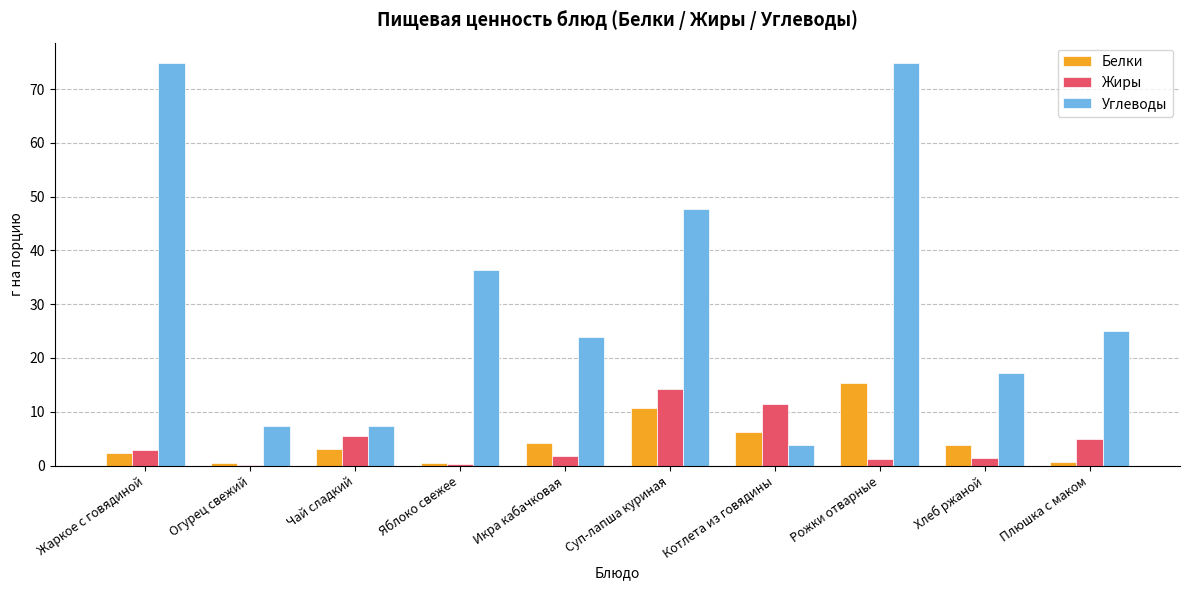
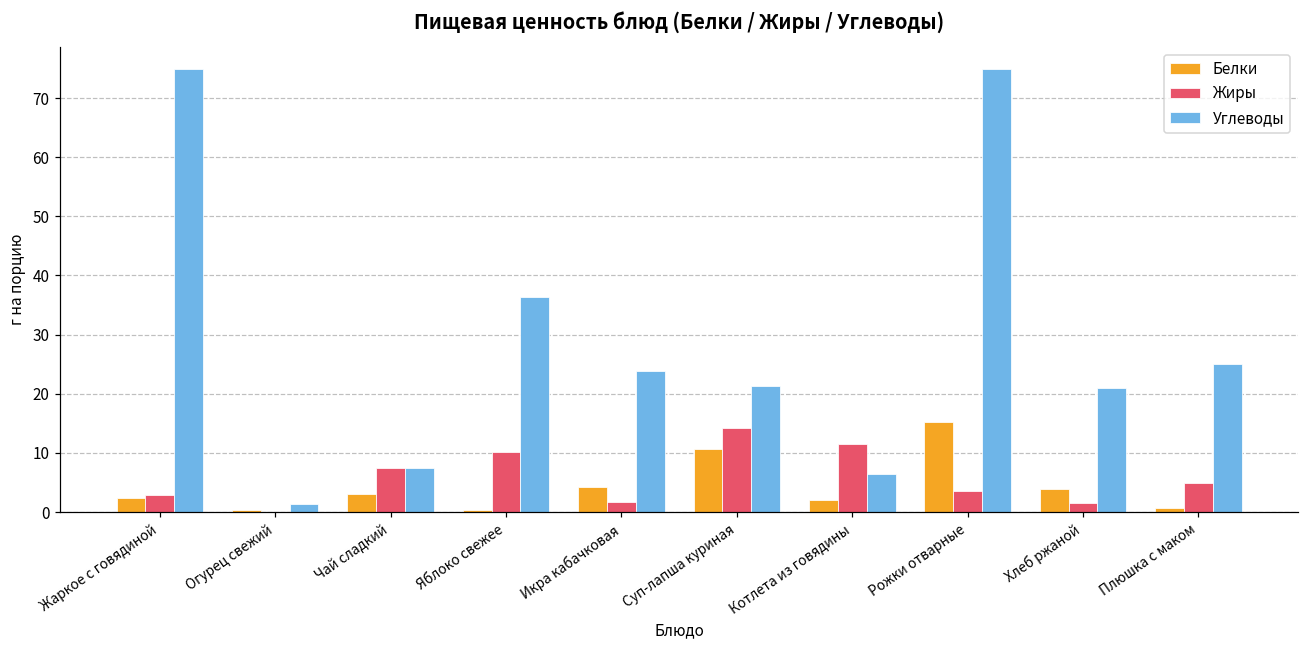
  {
    "Белки": {
      "Жаркое с говядиной": 2,
      "Чай сладкий": 3,
      "Икра кабачковая": 4,
      "Суп-лапша куриная": 11,
-     "Котлета из говядины": 6,
+     "Котлета из говядины": 2,
      "Рожки отварные": 15,
      "Хлеб ржаной": 4,
      "Плюшка с маком": 1
    },
    "Жиры": {
      "Жаркое с говядиной": 3,
-     "Чай сладкий": 5,
-     "Яблоко свежее": 0,
+     "Чай сладкий": 7,
+     "Яблоко свежее": 10,
      "Икра кабачковая": 2,
      "Суп-лапша куриная": 14,
      "Котлета из говядины": 12,
-     "Рожки отварные": 1,
+     "Рожки отварные": 3,
      "Хлеб ржаной": 1,
      "Плюшка с маком": 5
    },
    "Углеводы": {
      "Жаркое с говядиной": 75,
-     "Огурец свежий": 7,
+     "Огурец свежий": 1,
      "Чай сладкий": 7,
      "Яблоко свежее": 36,
      "Икра кабачковая": 24,
-     "Суп-лапша куриная": 48,
-     "Котлета из говядины": 4,
+     "Суп-лапша куриная": 21,
+     "Котлета из говядины": 6,
      "Рожки отварные": 75,
-     "Хлеб ржаной": 17,
+     "Хлеб ржаной": 21,
      "Плюшка с маком": 25
    }
  }
